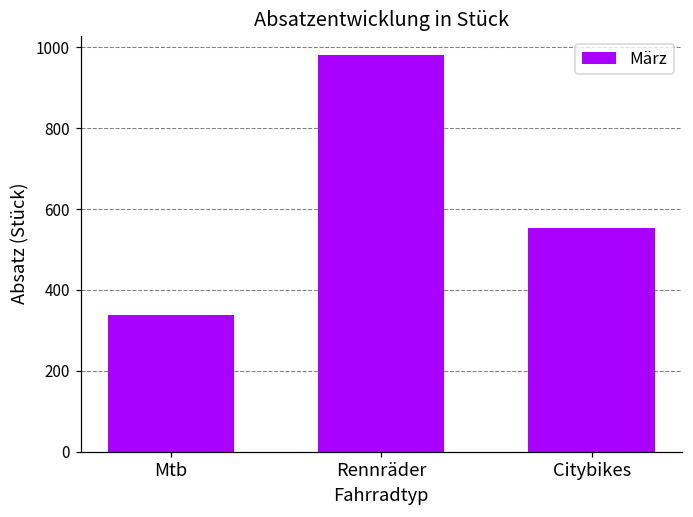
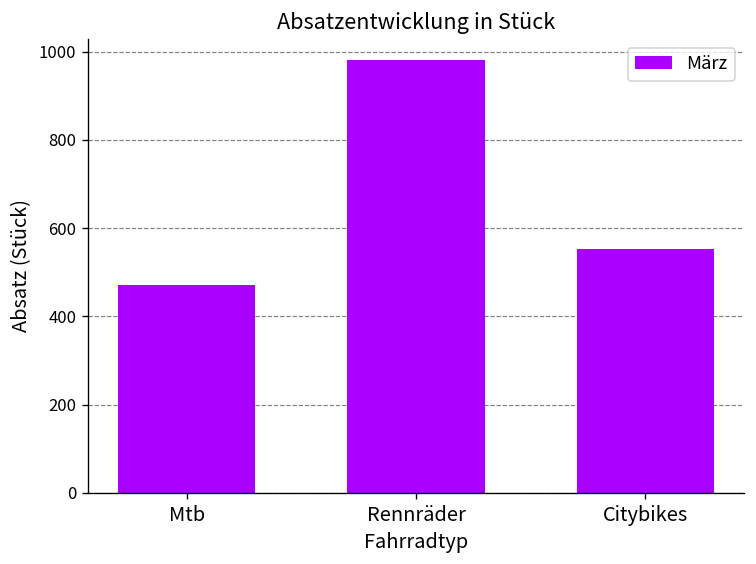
  {
-   "Mtb": 340,
+   "Mtb": 470,
    "Rennräder": 980,
    "Citybikes": 550
  }
